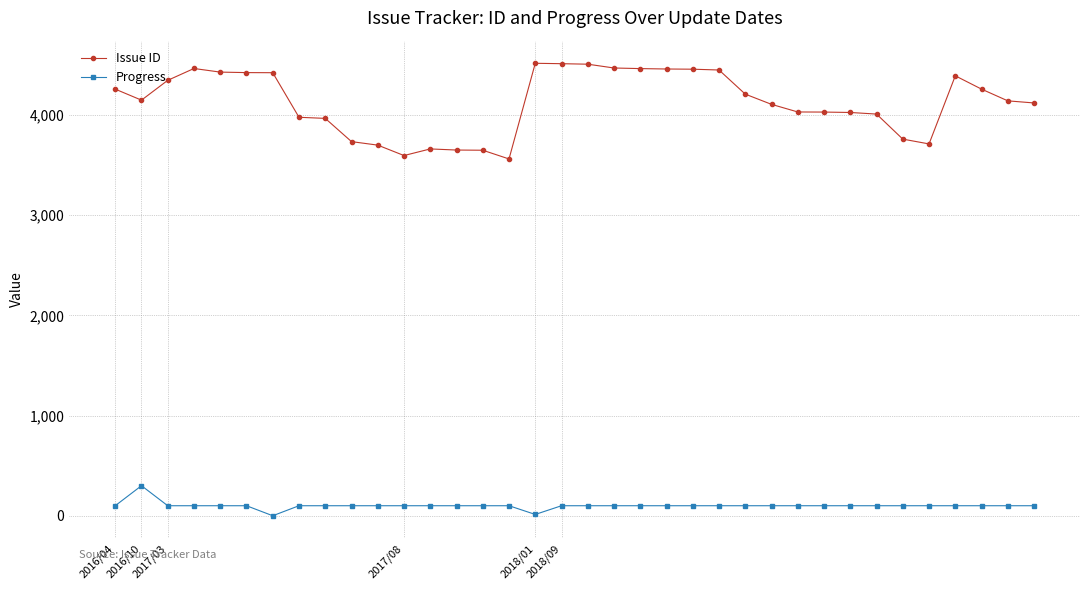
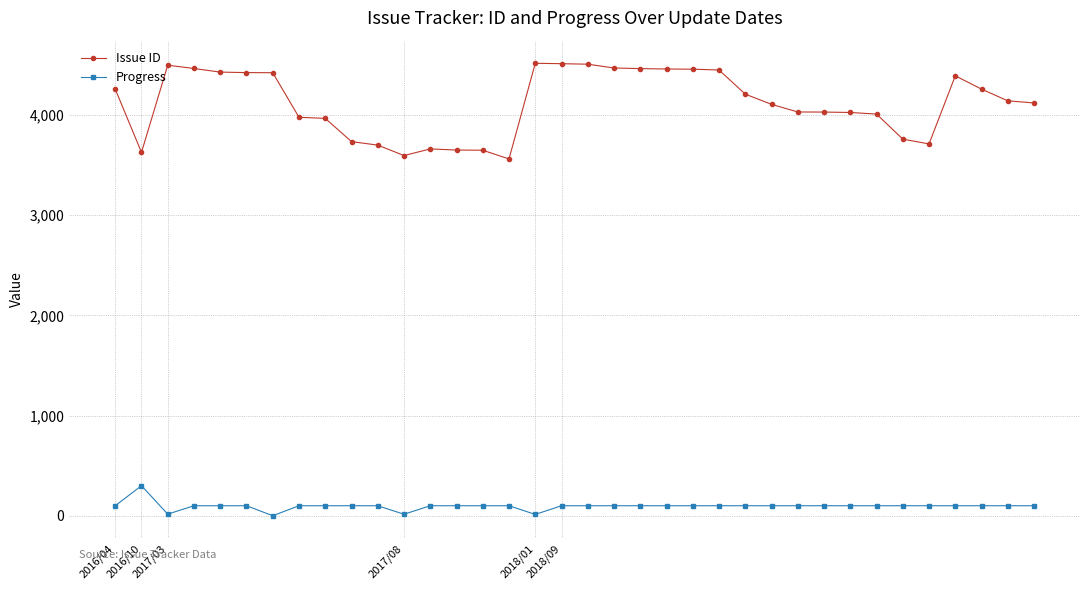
  {
    "Issue ID": {
      "2016/04": "4,260",
-     "2016/10": "4,150",
-     "2017/03": "4,350",
+     "2016/10": "3,630",
+     "2017/03": "4,500",
      "2017/08": "3,600",
      "2018/01": "4,520",
      "2018/09": "4,510"
    },
    "Progress": {
      "2016/04": "100",
      "2016/10": "300",
-     "2017/03": "100",
-     "2017/08": "100",
+     "2017/03": "20",
+     "2017/08": "20",
      "2018/01": "10",
      "2018/09": "100"
    }
  }
